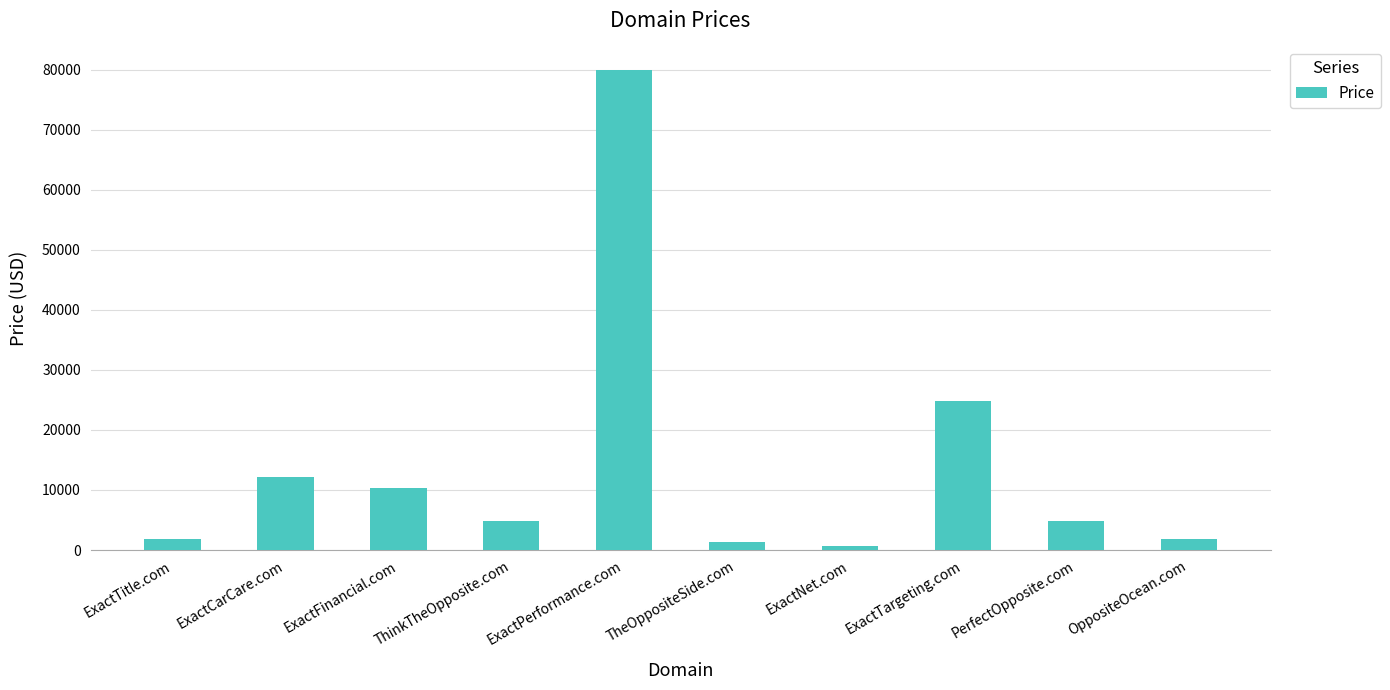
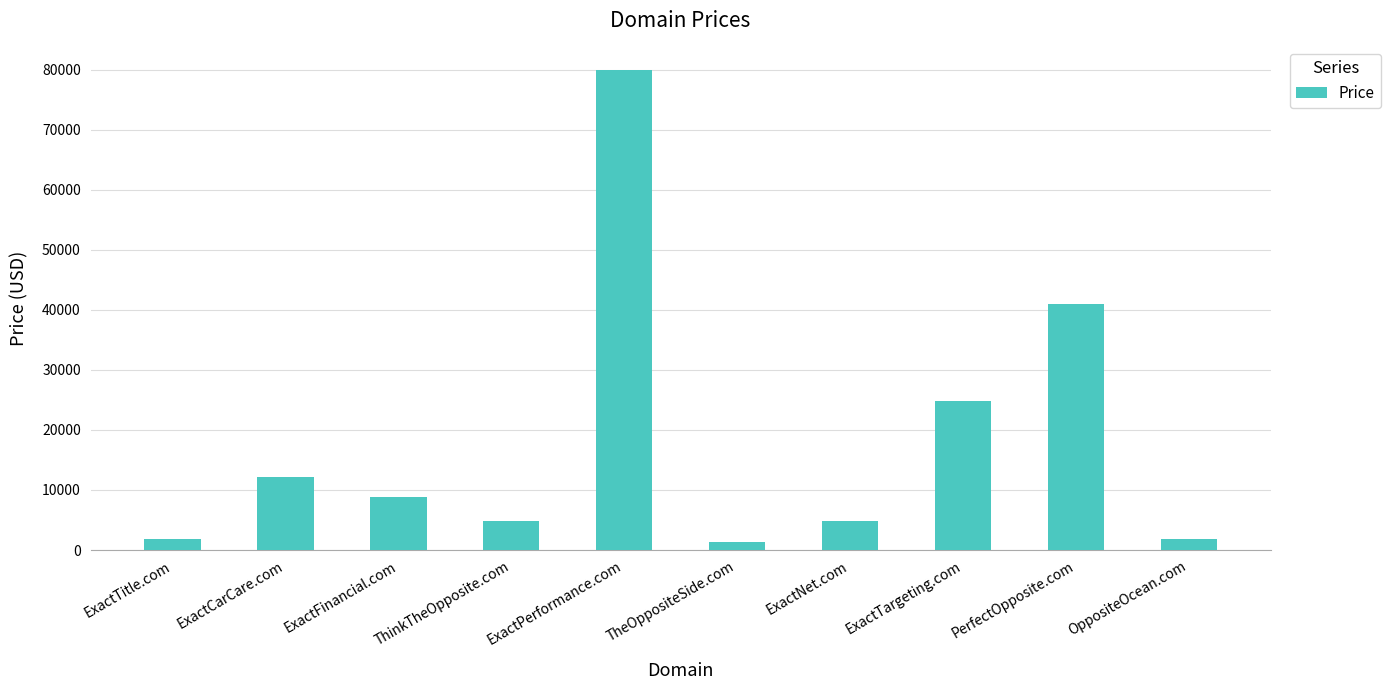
  {
    "ExactTitle.com": 2000,
    "ExactCarCare.com": 12000,
-   "ExactFinancial.com": 10000,
+   "ExactFinancial.com": 9000,
    "ThinkTheOpposite.com": 5000,
    "ExactPerformance.com": 80000,
    "TheOppositeSide.com": 1000,
-   "ExactNet.com": 1000,
+   "ExactNet.com": 5000,
    "ExactTargeting.com": 25000,
-   "PerfectOpposite.com": 5000,
+   "PerfectOpposite.com": 41000,
    "OppositeOcean.com": 2000
  }
